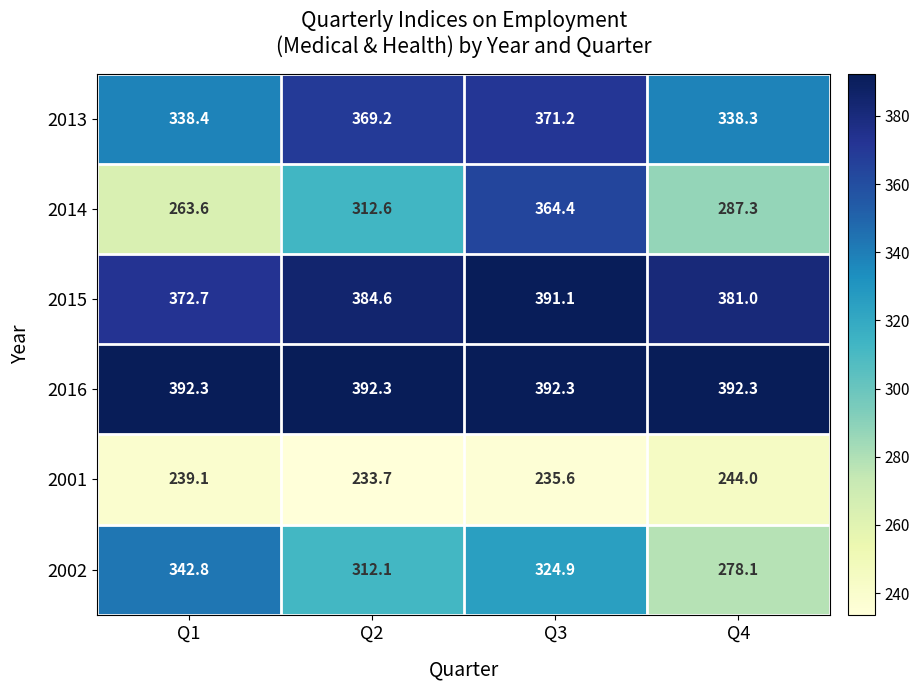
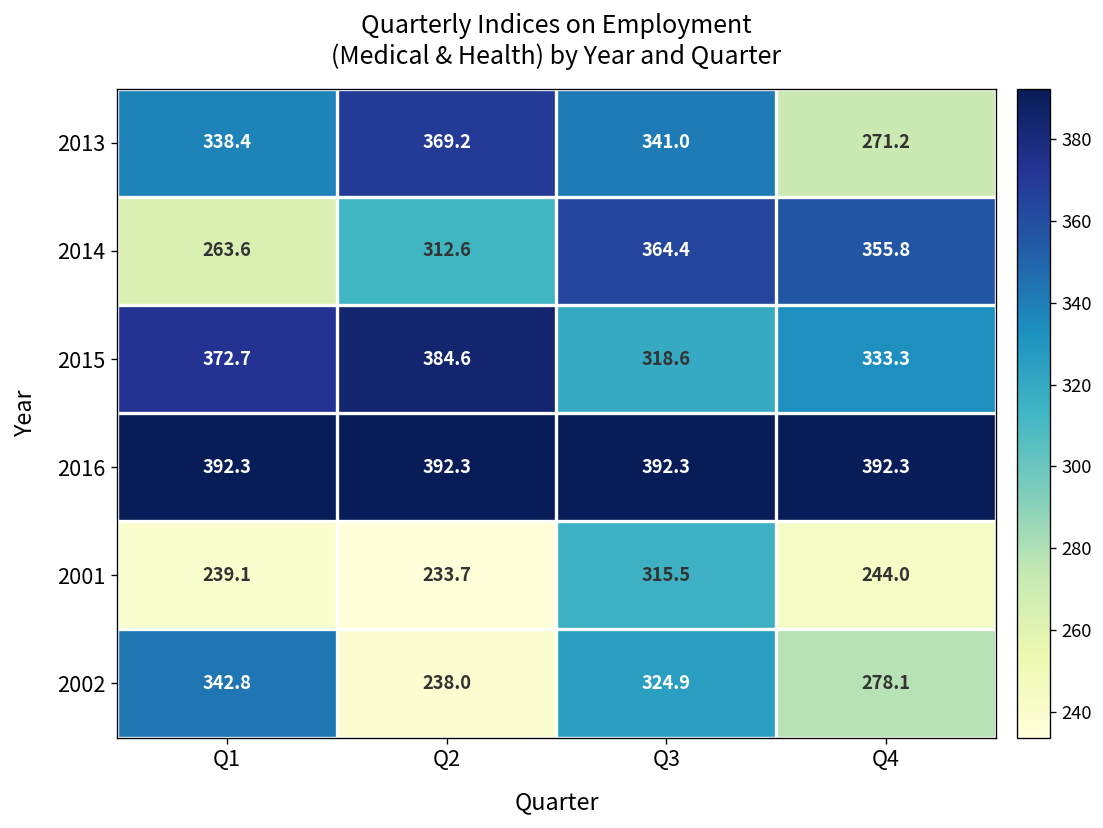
  {
    "2013": {
      "Q1": 338.4,
      "Q2": 369.2,
-     "Q3": 371.2,
-     "Q4": 338.3
+     "Q3": 341.0,
+     "Q4": 271.2
    },
    "2014": {
      "Q1": 263.6,
      "Q2": 312.6,
      "Q3": 364.4,
-     "Q4": 287.3
+     "Q4": 355.8
    },
    "2015": {
      "Q1": 372.7,
      "Q2": 384.6,
-     "Q3": 391.1,
-     "Q4": 381.0
+     "Q3": 318.6,
+     "Q4": 333.3
    },
    "2016": {
      "Q1": 392.3,
      "Q2": 392.3,
      "Q3": 392.3,
      "Q4": 392.3
    },
    "2001": {
      "Q1": 239.1,
      "Q2": 233.7,
-     "Q3": 235.6,
+     "Q3": 315.5,
      "Q4": 244.0
    },
    "2002": {
      "Q1": 342.8,
-     "Q2": 312.1,
+     "Q2": 238.0,
      "Q3": 324.9,
      "Q4": 278.1
    }
  }
